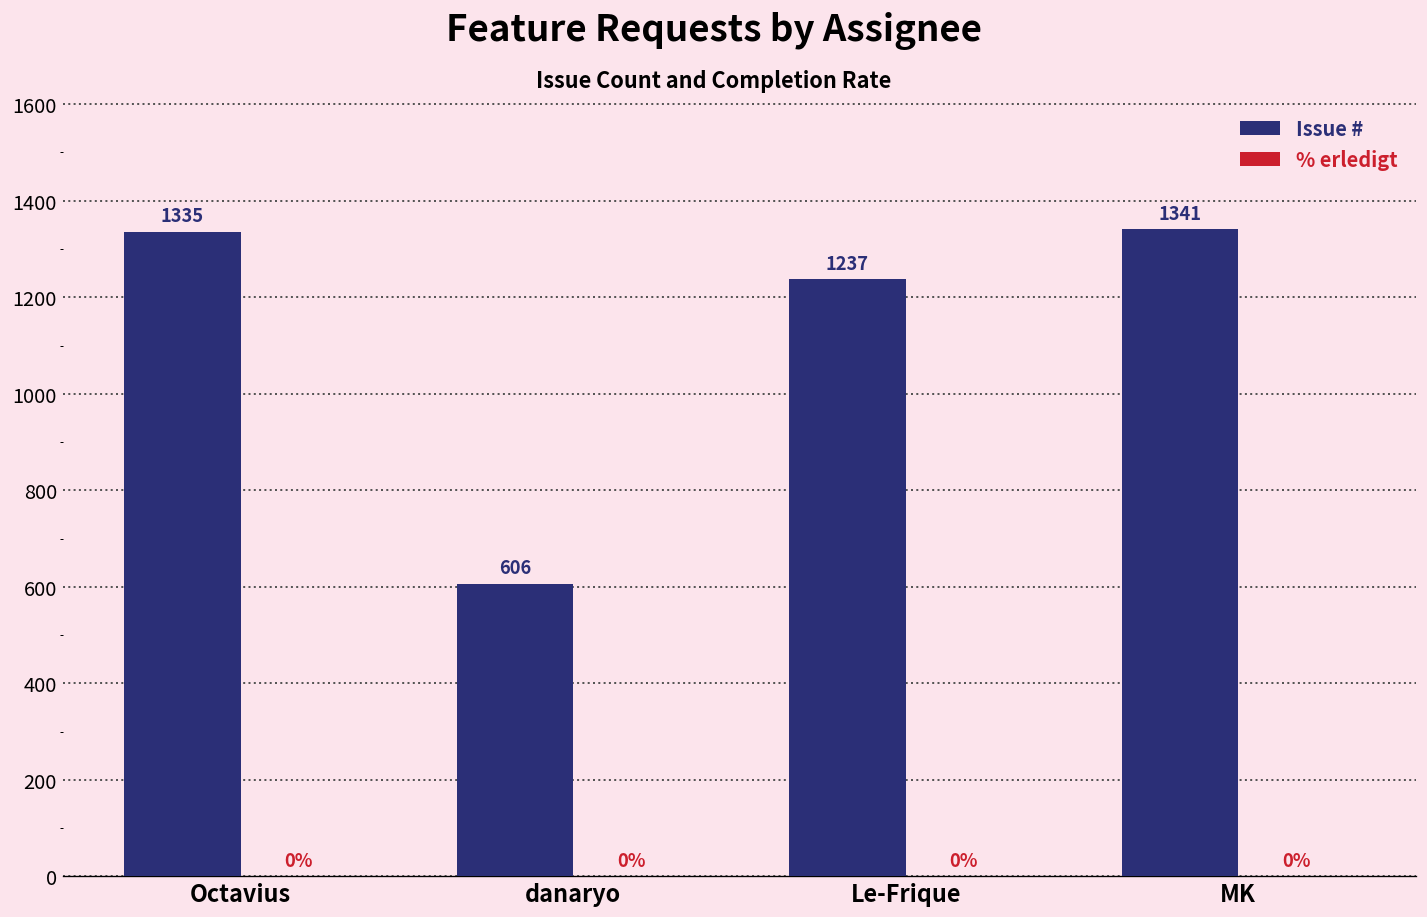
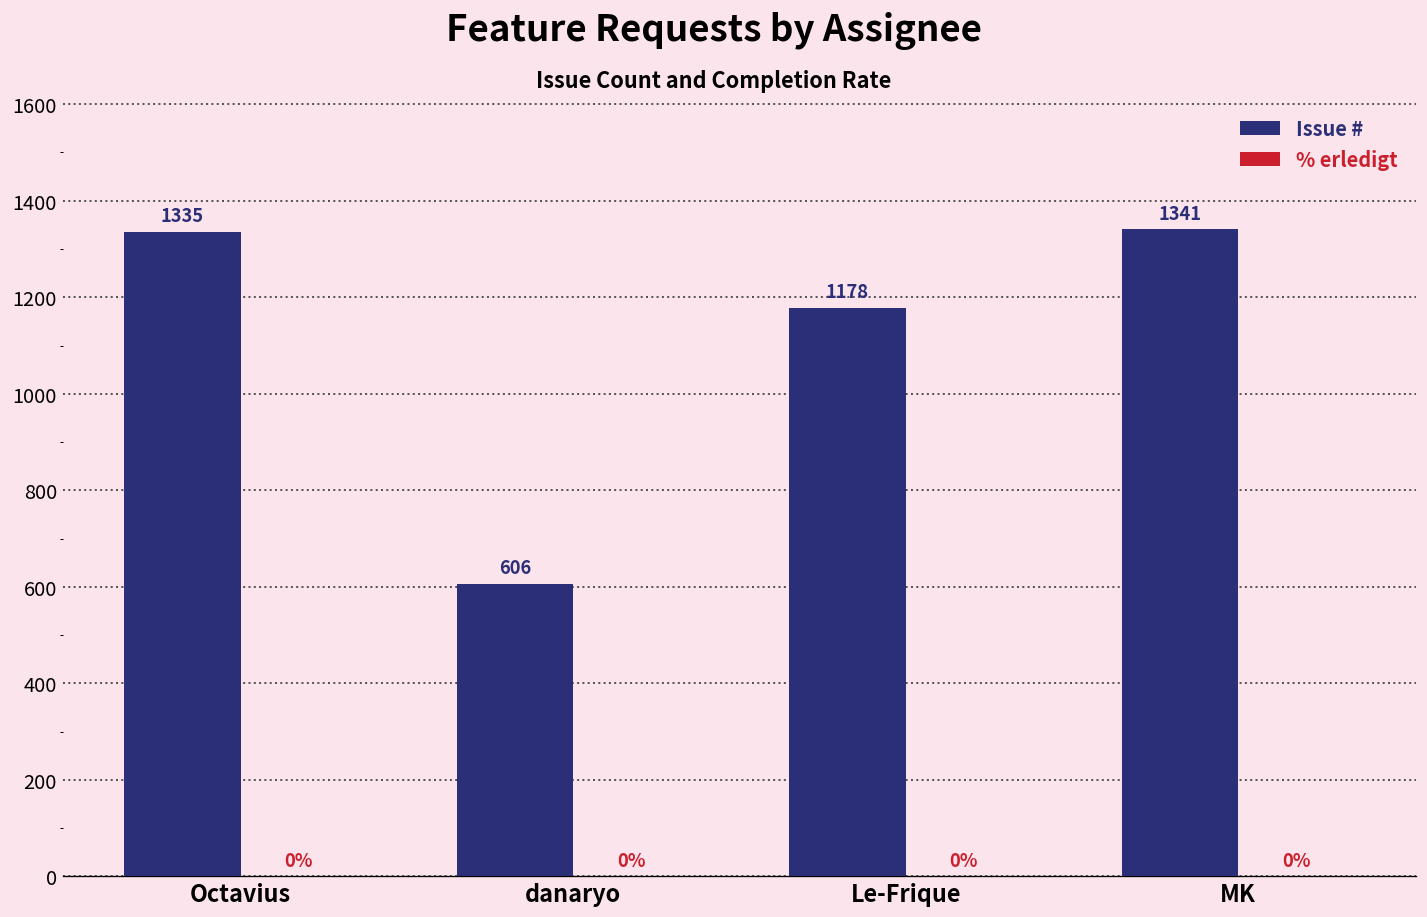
  {
    "Issue #": {
      "Octavius": "1335",
      "danaryo": "606",
-     "Le-Frique": "1237",
+     "Le-Frique": "1178",
      "MK": "1341"
    },
    "% erledigt": {
      "Octavius": "0%",
      "danaryo": "0%",
      "Le-Frique": "0%",
      "MK": "0%"
    }
  }
